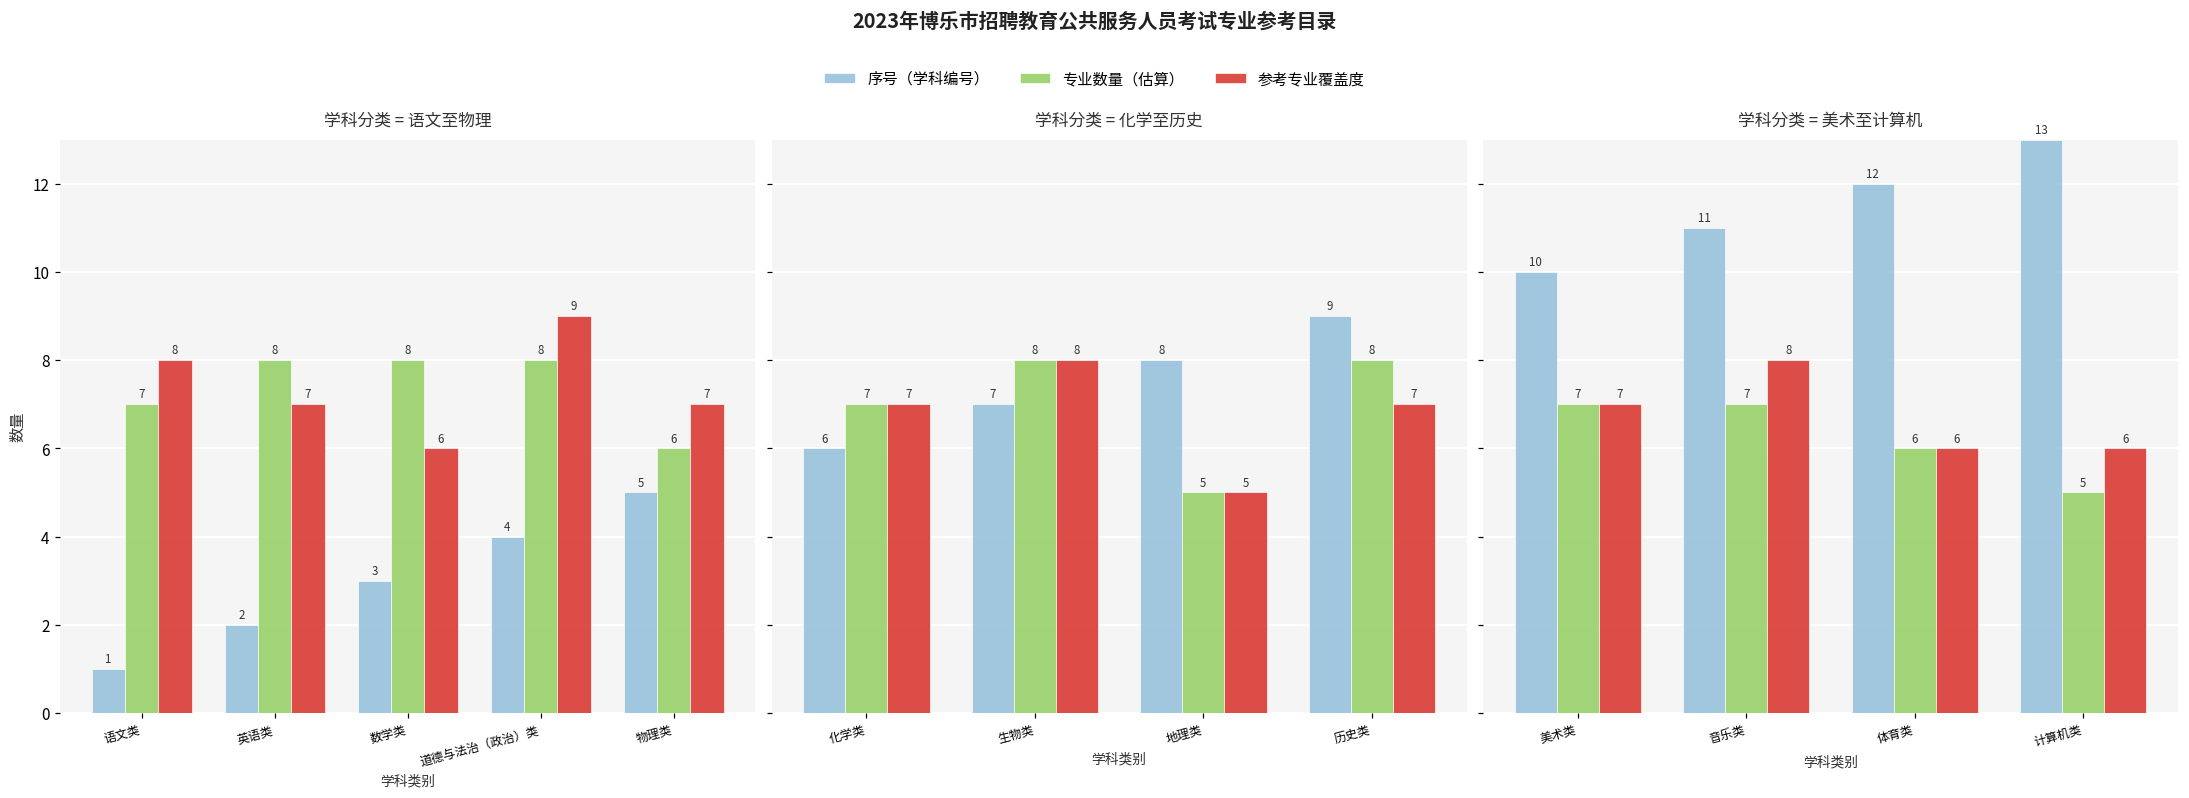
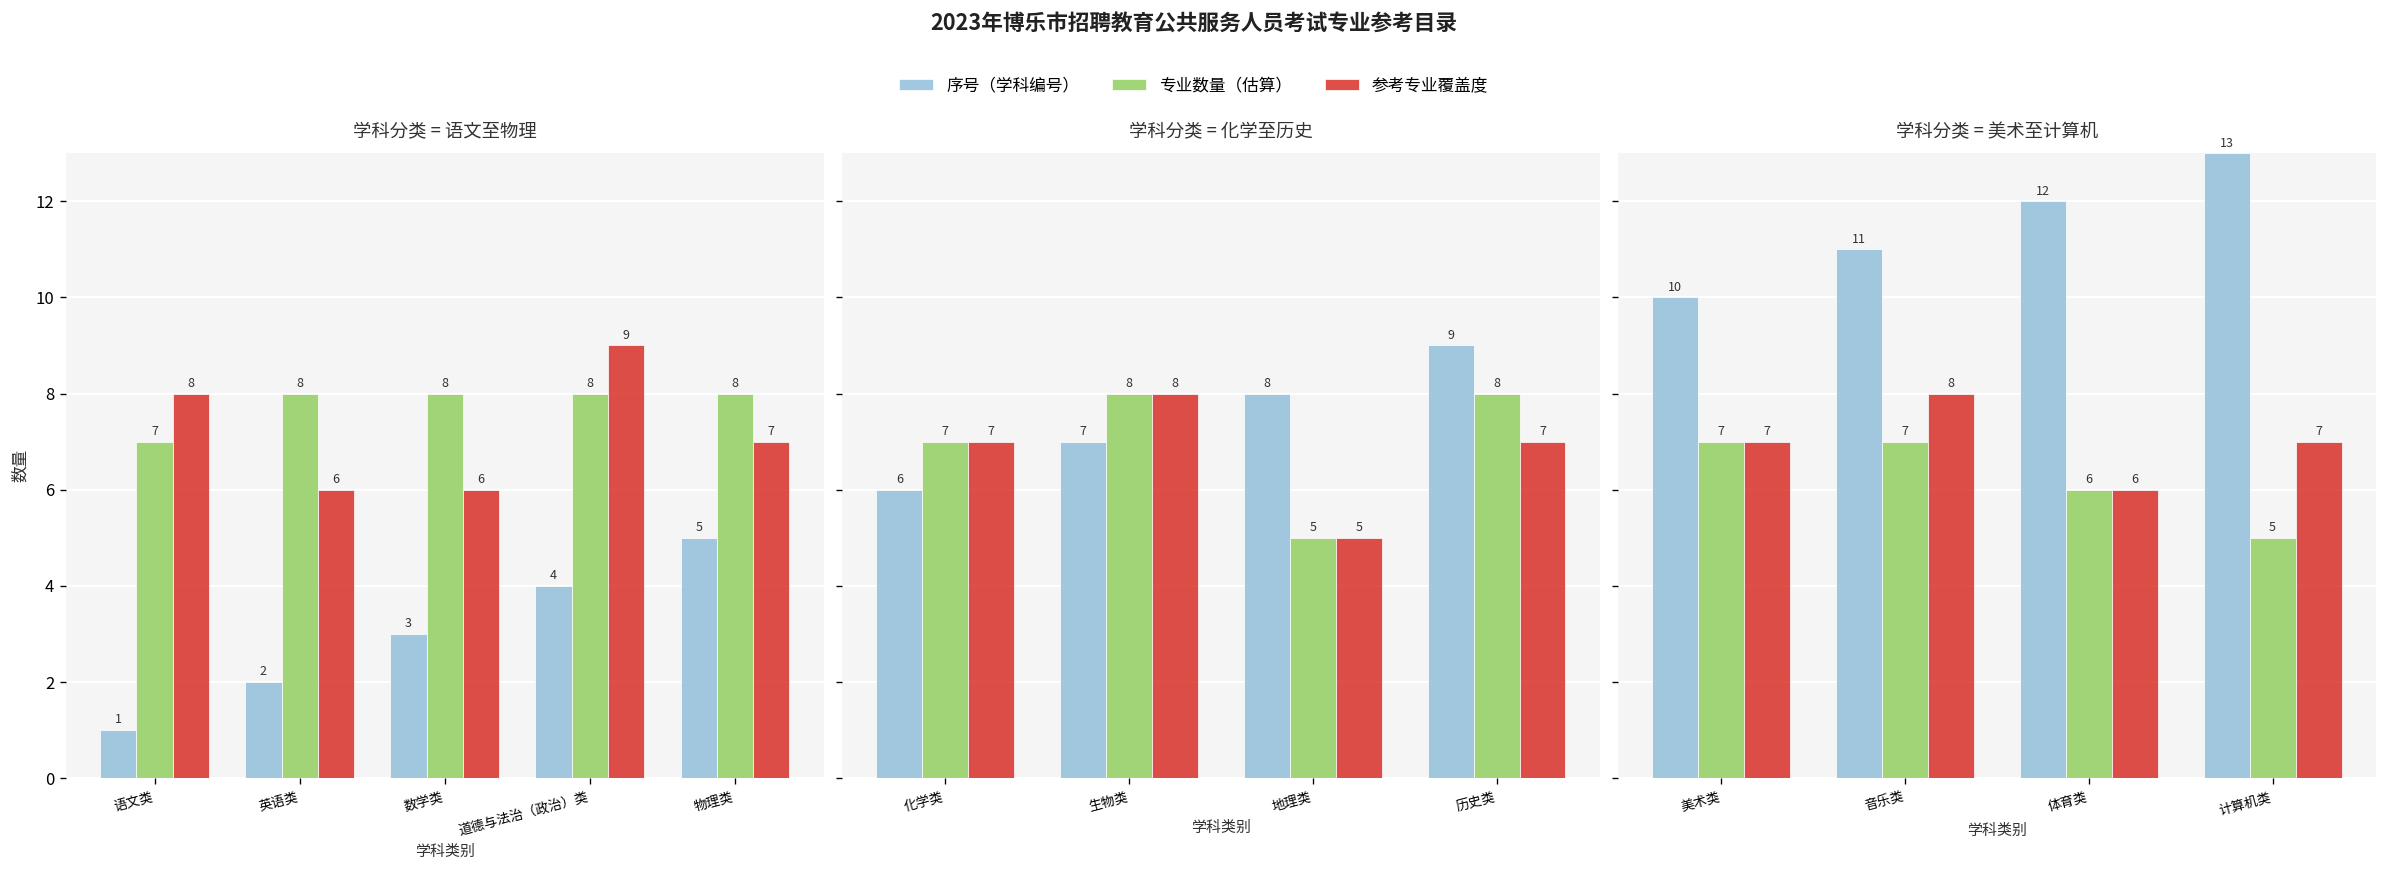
  {
    "学科分类 = 语文至物理": {
      "序号（学科编号）": {
        "语文类": 1,
        "英语类": 2,
        "数学类": 3,
        "道德与法治（政治）类": 4,
        "物理类": 5
      },
      "专业数量（估算）": {
        "语文类": 7,
        "英语类": 8,
        "数学类": 8,
        "道德与法治（政治）类": 8,
-       "物理类": 6
+       "物理类": 8
      },
      "参考专业覆盖度": {
        "语文类": 8,
-       "英语类": 7,
+       "英语类": 6,
        "数学类": 6,
        "道德与法治（政治）类": 9,
        "物理类": 7
      }
    },
    "学科分类 = 化学至历史": {
      "序号（学科编号）": {
        "化学类": 6,
        "生物类": 7,
        "地理类": 8,
        "历史类": 9
      },
      "专业数量（估算）": {
        "化学类": 7,
        "生物类": 8,
        "地理类": 5,
        "历史类": 8
      },
      "参考专业覆盖度": {
        "化学类": 7,
        "生物类": 8,
        "地理类": 5,
        "历史类": 7
      }
    },
    "学科分类 = 美术至计算机": {
      "序号（学科编号）": {
        "美术类": 10,
        "音乐类": 11,
        "体育类": 12,
        "计算机类": 13
      },
      "专业数量（估算）": {
        "美术类": 7,
        "音乐类": 7,
        "体育类": 6,
        "计算机类": 5
      },
      "参考专业覆盖度": {
        "美术类": 7,
        "音乐类": 8,
        "体育类": 6,
-       "计算机类": 6
+       "计算机类": 7
      }
    }
  }
